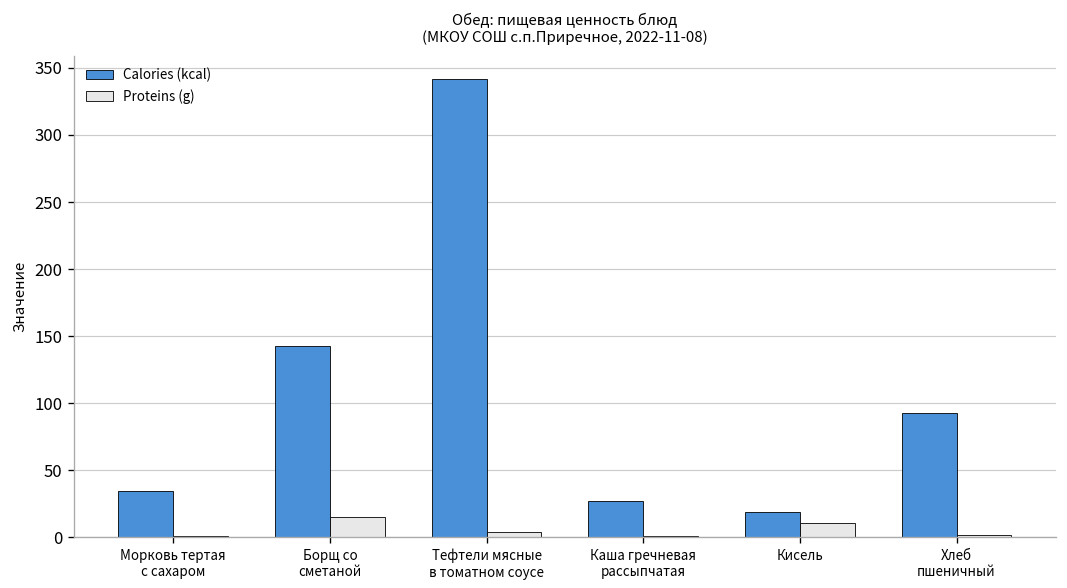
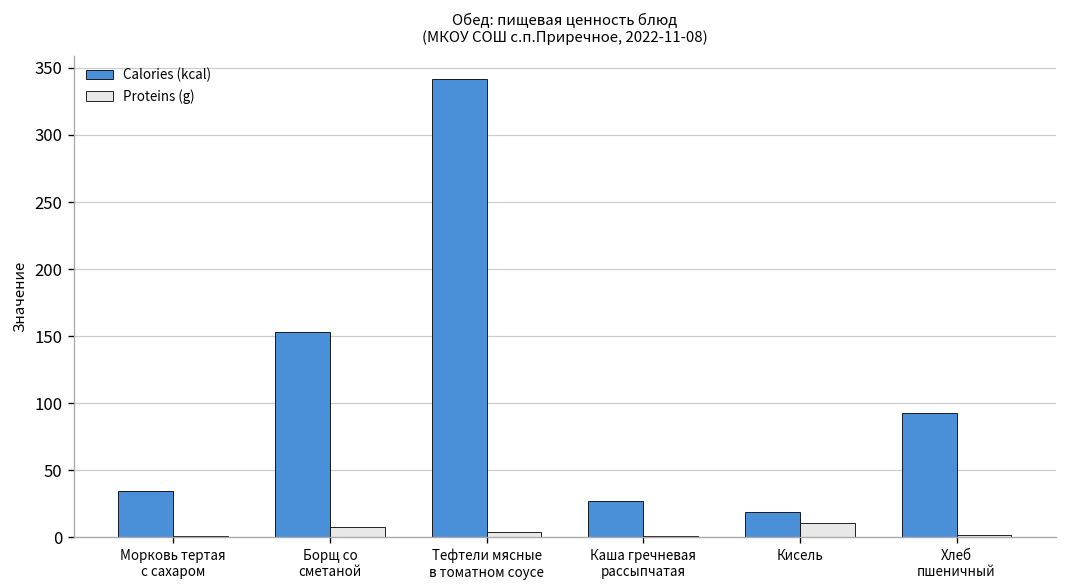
  {
    "Calories (kcal)": {
      "Морковь тертая с сахаром": 34,
-     "Борщ со сметаной": 143,
+     "Борщ со сметаной": 153,
      "Тефтели мясные в томатном соусе": 342,
      "Каша гречневая рассыпчатая": 27,
      "Кисель": 19,
      "Хлеб пшеничный": 92
    },
    "Proteins (g)": {
-     "Борщ со сметаной": 15,
+     "Борщ со сметаной": 7,
      "Тефтели мясные в томатном соусе": 4,
      "Кисель": 11
    }
  }
